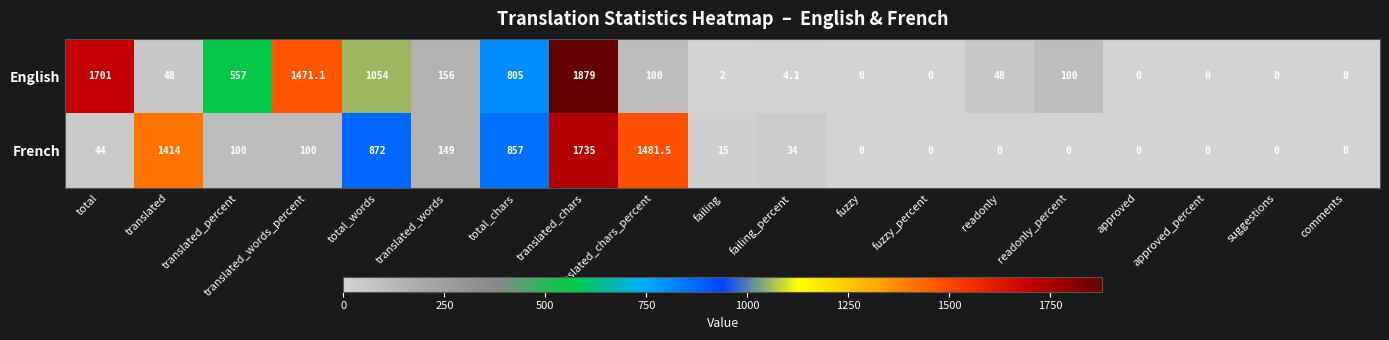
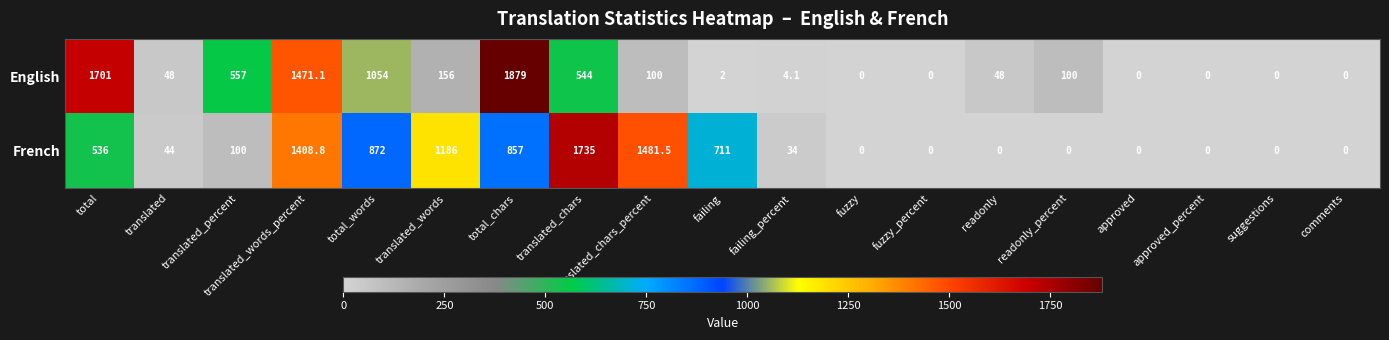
  {
    "English": {
      "total": 1701,
      "translated": 48,
      "translated_percent": 557,
      "translated_words_percent": 1471.1,
      "total_words": 1054,
      "translated_words": 156,
-     "total_chars": 805,
-     "translated_chars": 1879,
+     "total_chars": 1879,
+     "translated_chars": 544,
      "translated_chars_percent": 100,
      "readonly": 48,
      "readonly_percent": 100
    },
    "French": {
-     "total": 44,
-     "translated": 1414,
+     "total": 536,
+     "translated": 44,
      "translated_percent": 100,
-     "translated_words_percent": 100,
+     "translated_words_percent": 1408.8,
      "total_words": 872,
-     "translated_words": 149,
+     "translated_words": 1186,
      "total_chars": 857,
      "translated_chars": 1735,
      "translated_chars_percent": 1481.5,
-     "failing": 15,
+     "failing": 711,
      "failing_percent": 34
    }
  }
